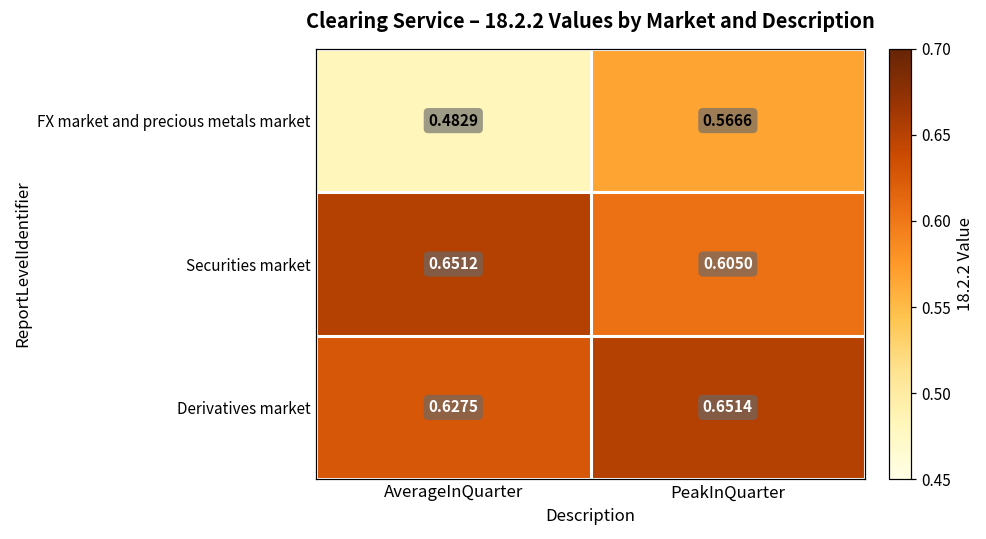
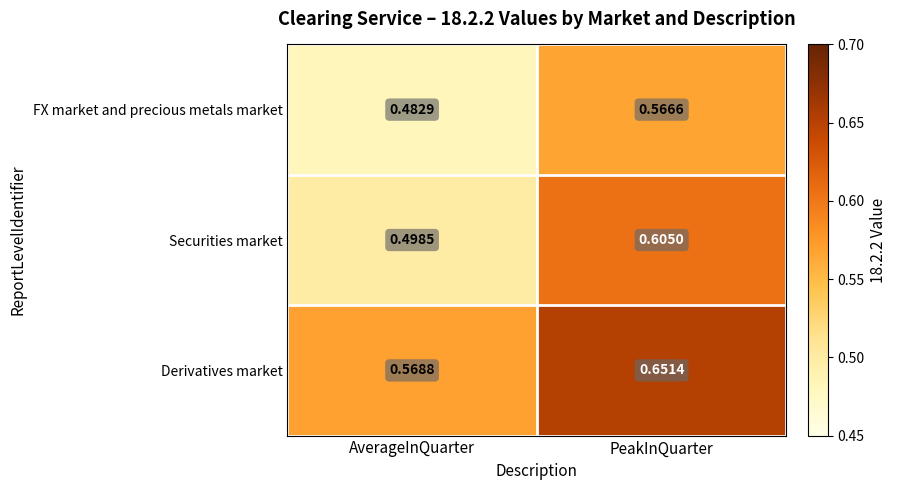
  {
    "Securities market": {
-     "AverageInQuarter": 0.6512
+     "AverageInQuarter": 0.4985
    },
    "Derivatives market": {
-     "AverageInQuarter": 0.6275
+     "AverageInQuarter": 0.5688
    }
  }
